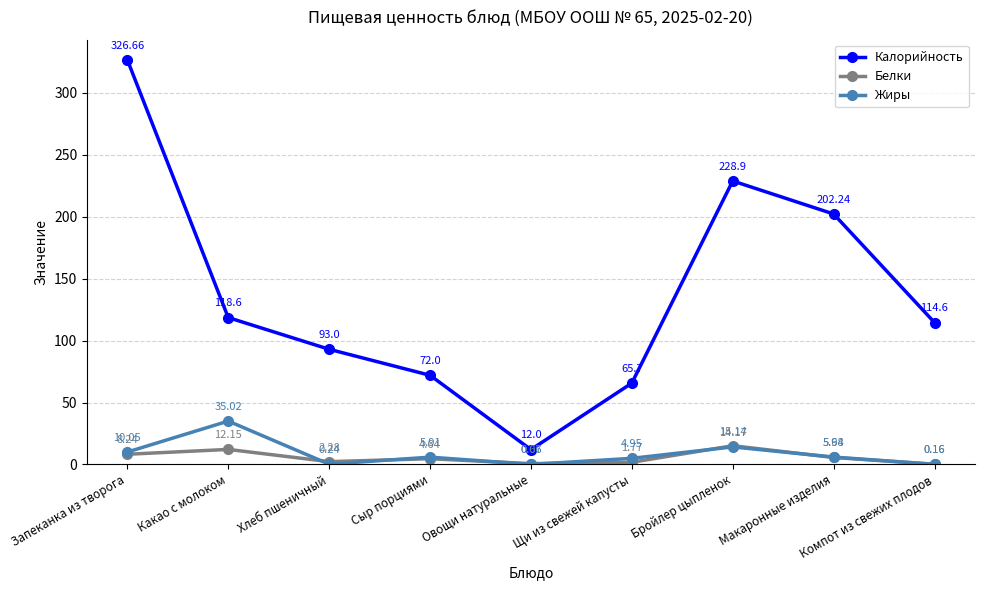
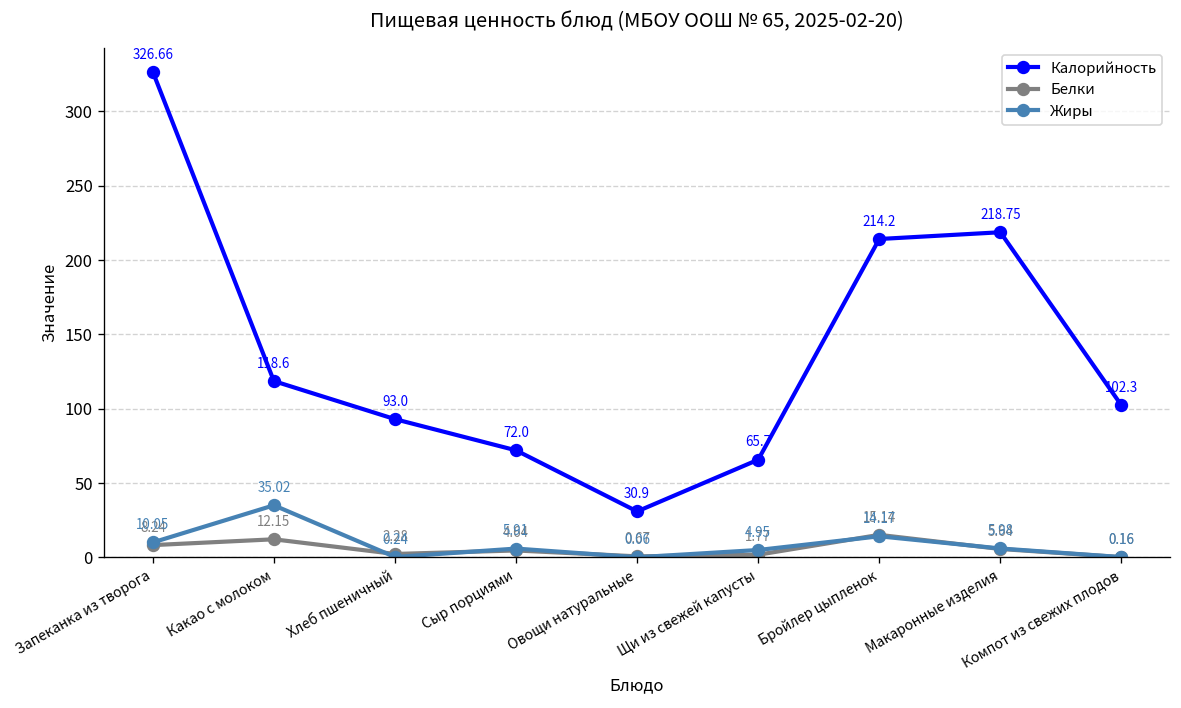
  {
    "Калорийность": {
      "Запеканка из творога": 326.66,
      "Какао с молоком": 118.6,
      "Хлеб пшеничный": 93.0,
      "Сыр порциями": 72.0,
-     "Овощи натуральные": 12.0,
+     "Овощи натуральные": 30.9,
      "Щи из свежей капусты": 65.7,
-     "Бройлер цыпленок": 228.9,
-     "Макаронные изделия": 202.24,
-     "Компот из свежих плодов": 114.6
+     "Бройлер цыпленок": 214.2,
+     "Макаронные изделия": 218.75,
+     "Компот из свежих плодов": 102.3
    },
    "Белки": {
      "Какао с молоком": 12.15
    },
    "Жиры": {
      "Какао с молоком": 35.02
    }
  }
